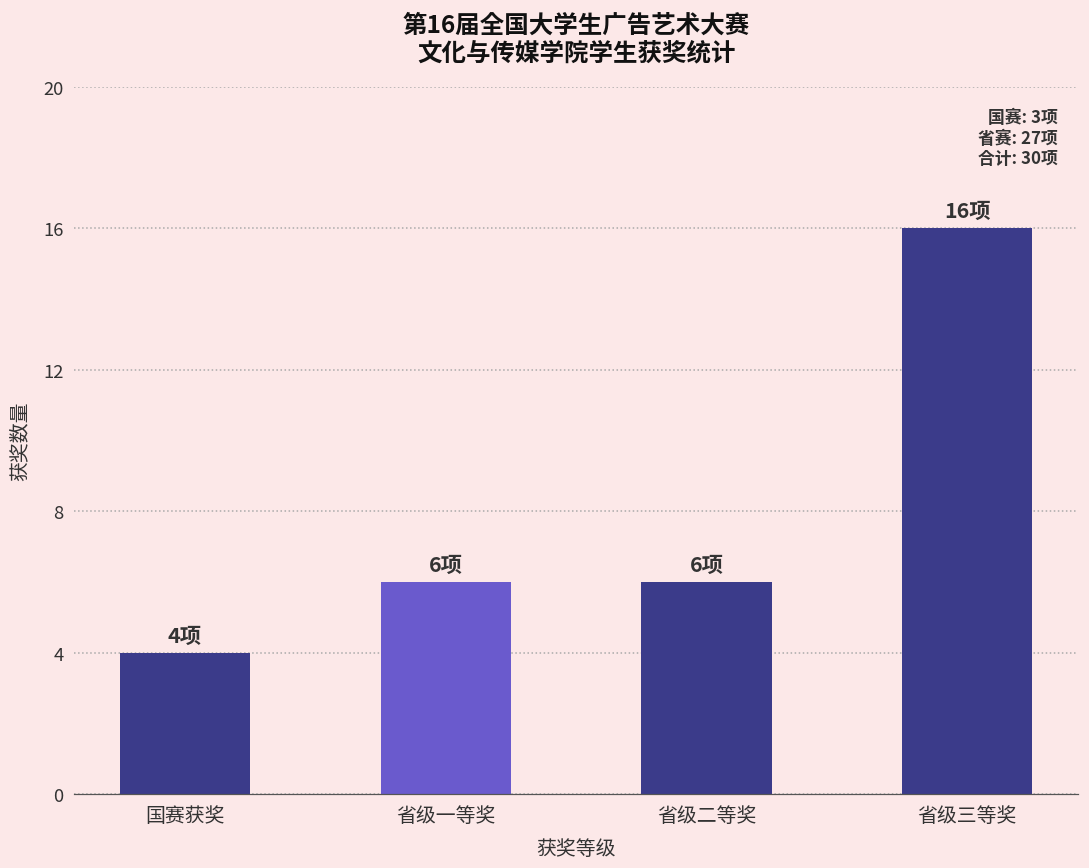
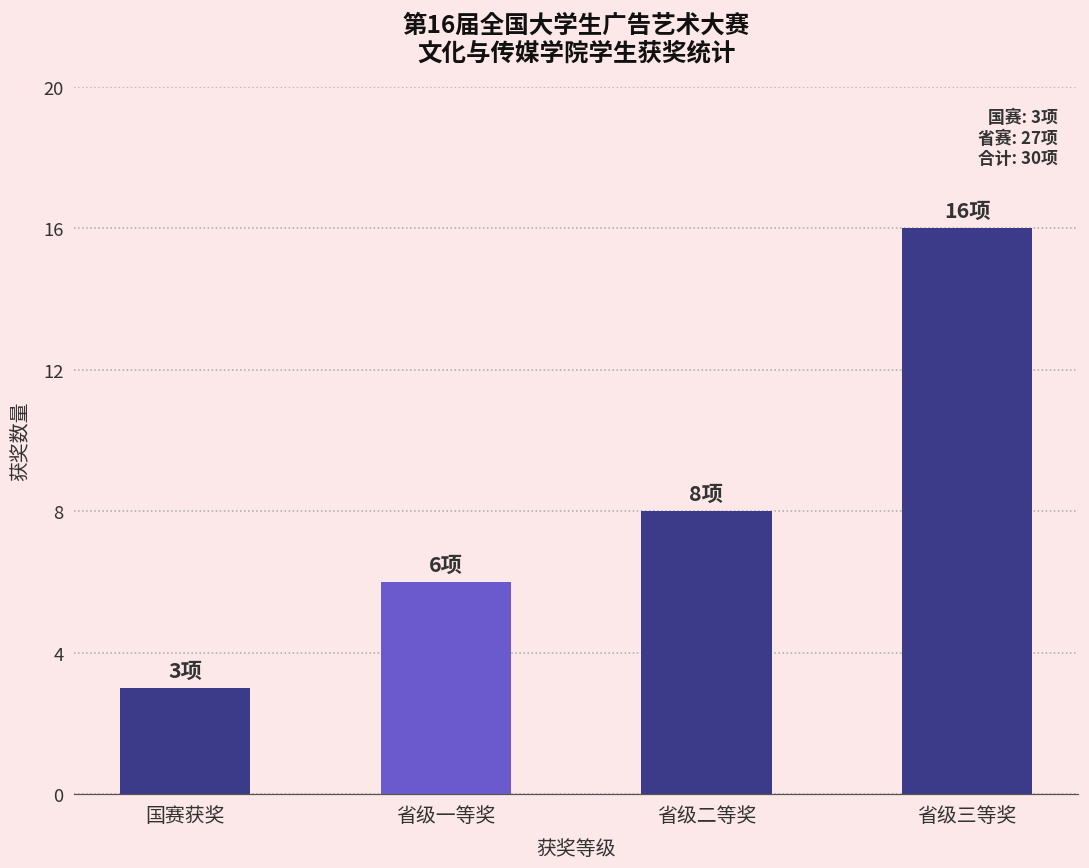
  {
-   "国赛获奖": "4项",
+   "国赛获奖": "3项",
    "省级一等奖": "6项",
-   "省级二等奖": "6项",
+   "省级二等奖": "8项",
    "省级三等奖": "16项"
  }
